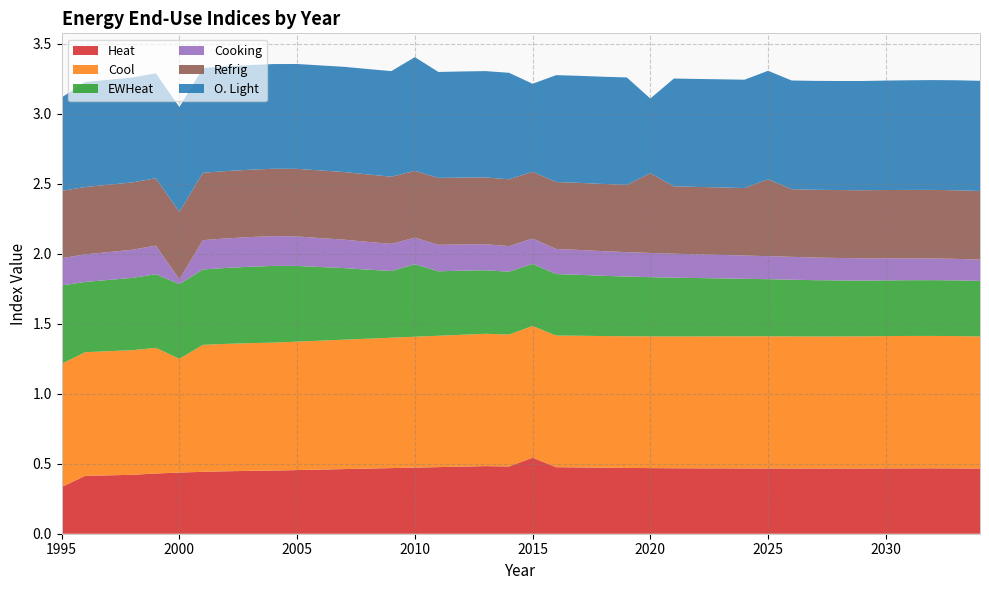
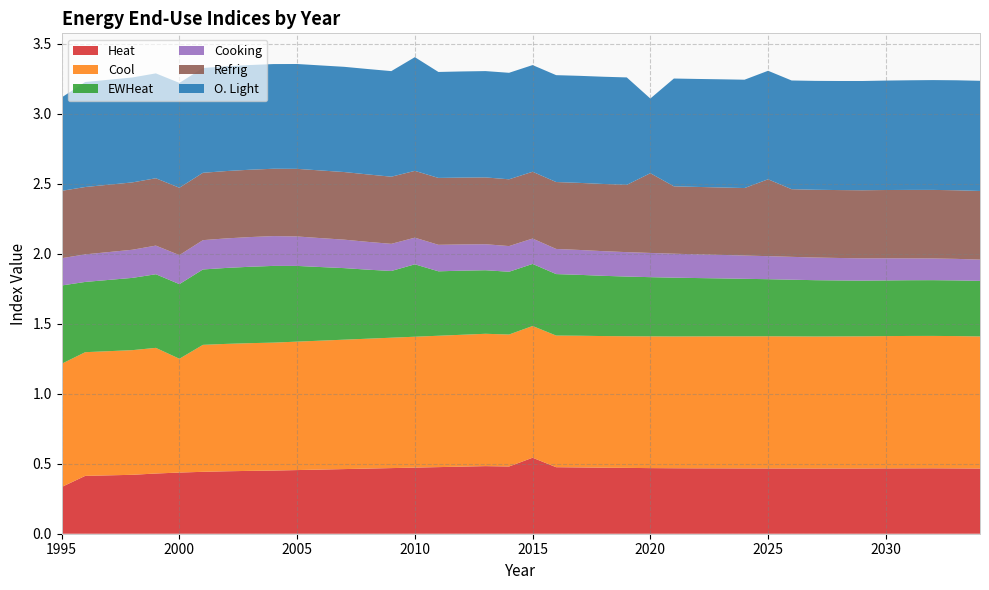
  {
    "Heat": {
      "1995": 0.33,
      "2000": 0.44,
      "2005": 0.45,
      "2010": 0.47,
      "2015": 0.54,
      "2020": 0.47,
      "2025": 0.47,
      "2030": 0.47
    },
    "Cool": {
      "1995": 0.88,
      "2000": 0.81,
      "2005": 0.92,
      "2010": 0.93,
      "2015": 0.94,
      "2020": 0.94,
      "2025": 0.94,
      "2030": 0.95
    },
    "EWHeat": {
      "1995": 0.56,
      "2000": 0.53,
      "2005": 0.54,
      "2010": 0.52,
      "2015": 0.44,
      "2020": 0.42,
      "2025": 0.41,
      "2030": 0.40
    },
    "Cooking": {
      "1995": 0.19,
-     "2000": 0.03,
+     "2000": 0.21,
      "2005": 0.21,
      "2010": 0.19,
      "2015": 0.18,
      "2020": 0.17,
      "2025": 0.16,
      "2030": 0.16
    },
    "Refrig": {
      "1995": 0.48,
      "2000": 0.48,
      "2005": 0.48,
      "2010": 0.48,
      "2015": 0.48,
      "2020": 0.57,
      "2025": 0.55,
      "2030": 0.49
    },
    "O. Light": {
      "1995": 0.67,
      "2005": 0.75,
      "2010": 0.81,
-     "2015": 0.63,
+     "2015": 0.76,
      "2020": 0.53,
      "2025": 0.78,
      "2030": 0.78
    }
  }
